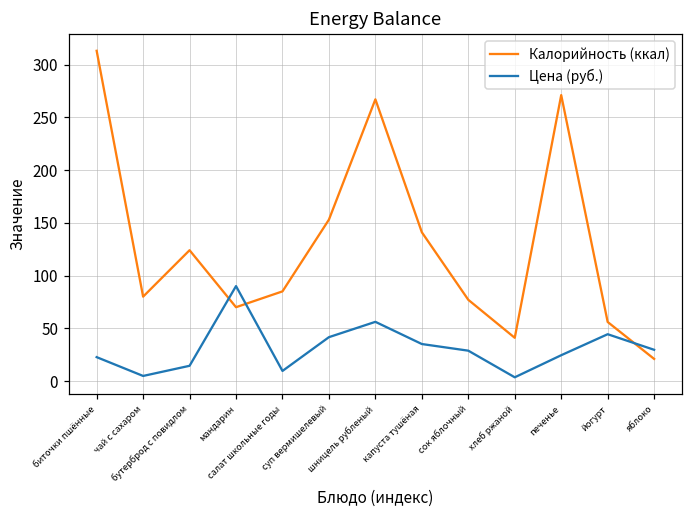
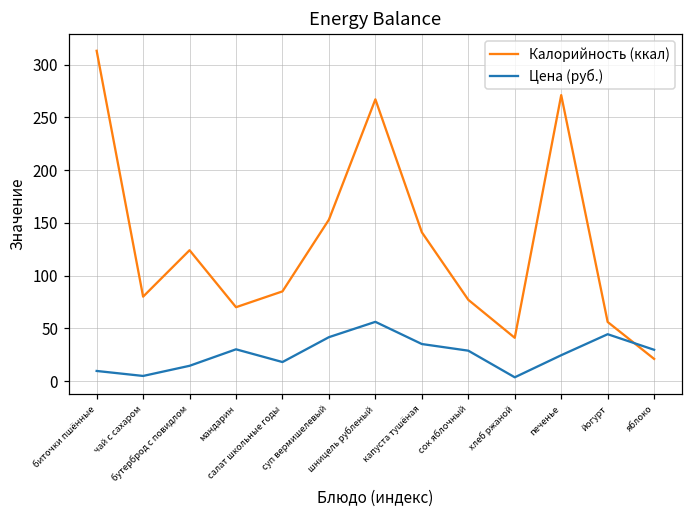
  {
    "Калорийность (ккал)": {
      "биточки пшённые": 310,
      "чай с сахаром": 80,
      "бутерброд с повидлом": 120,
      "мандарин": 70,
      "салат школьные годы": 90,
      "суп вермишелевый": 150,
      "шницель рубленый": 270,
      "капуста тушёная": 140,
      "сок яблочный": 80,
      "хлеб ржаной": 40,
      "печенье": 270,
      "йогурт": 60,
      "яблоко": 20
    },
    "Цена (руб.)": {
-     "биточки пшённые": 20,
+     "биточки пшённые": 10,
      "чай с сахаром": 0,
      "бутерброд с повидлом": 10,
-     "мандарин": 90,
-     "салат школьные годы": 10,
+     "мандарин": 30,
+     "салат школьные годы": 20,
      "суп вермишелевый": 40,
      "шницель рубленый": 60,
      "капуста тушёная": 40,
      "сок яблочный": 30,
      "хлеб ржаной": 0,
      "печенье": 20,
      "йогурт": 40,
      "яблоко": 30
    }
  }
